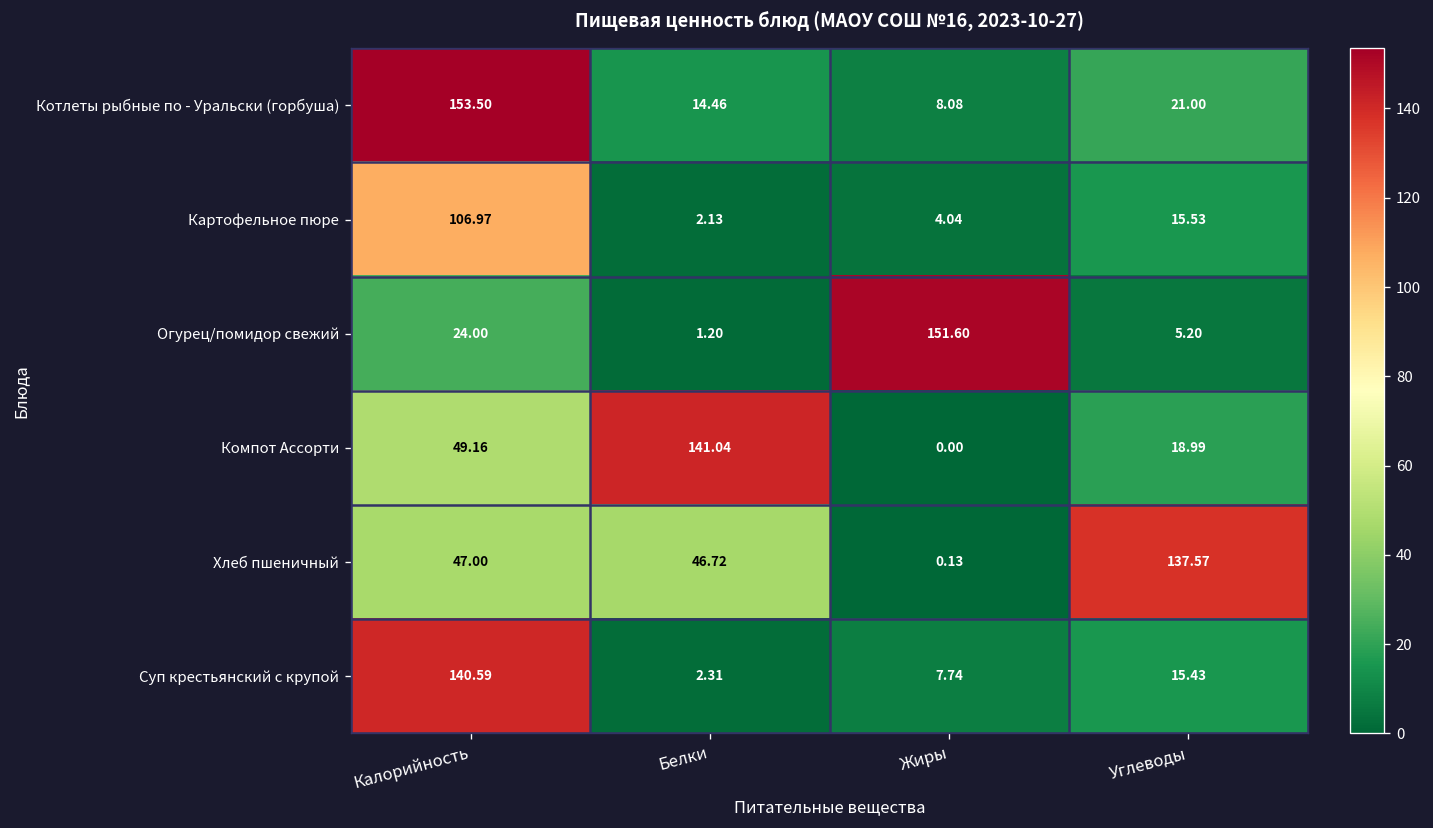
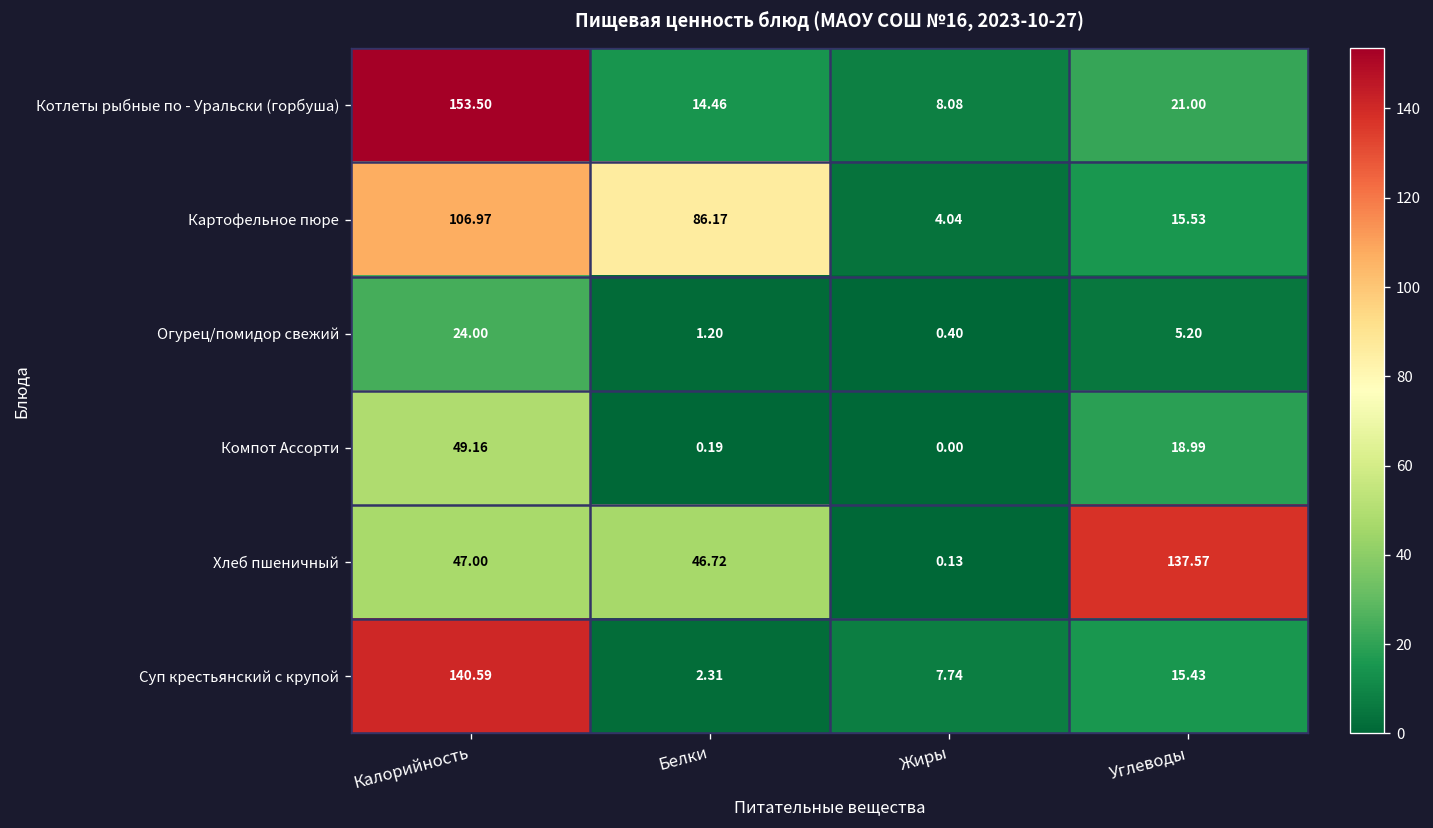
  {
    "Котлеты рыбные по - Уральски (горбуша)": {
      "Калорийность": 153.50,
      "Белки": 14.46,
      "Жиры": 8.08,
      "Углеводы": 21.00
    },
    "Картофельное пюре": {
      "Калорийность": 106.97,
-     "Белки": 2.13,
+     "Белки": 86.17,
      "Жиры": 4.04,
      "Углеводы": 15.53
    },
    "Огурец/помидор свежий": {
      "Калорийность": 24.00,
      "Белки": 1.20,
-     "Жиры": 151.60,
+     "Жиры": 0.40,
      "Углеводы": 5.20
    },
    "Компот Ассорти": {
      "Калорийность": 49.16,
-     "Белки": 141.04,
+     "Белки": 0.19,
      "Жиры": 0.00,
      "Углеводы": 18.99
    },
    "Хлеб пшеничный": {
      "Калорийность": 47.00,
      "Белки": 46.72,
      "Жиры": 0.13,
      "Углеводы": 137.57
    },
    "Суп крестьянский с крупой": {
      "Калорийность": 140.59,
      "Белки": 2.31,
      "Жиры": 7.74,
      "Углеводы": 15.43
    }
  }
